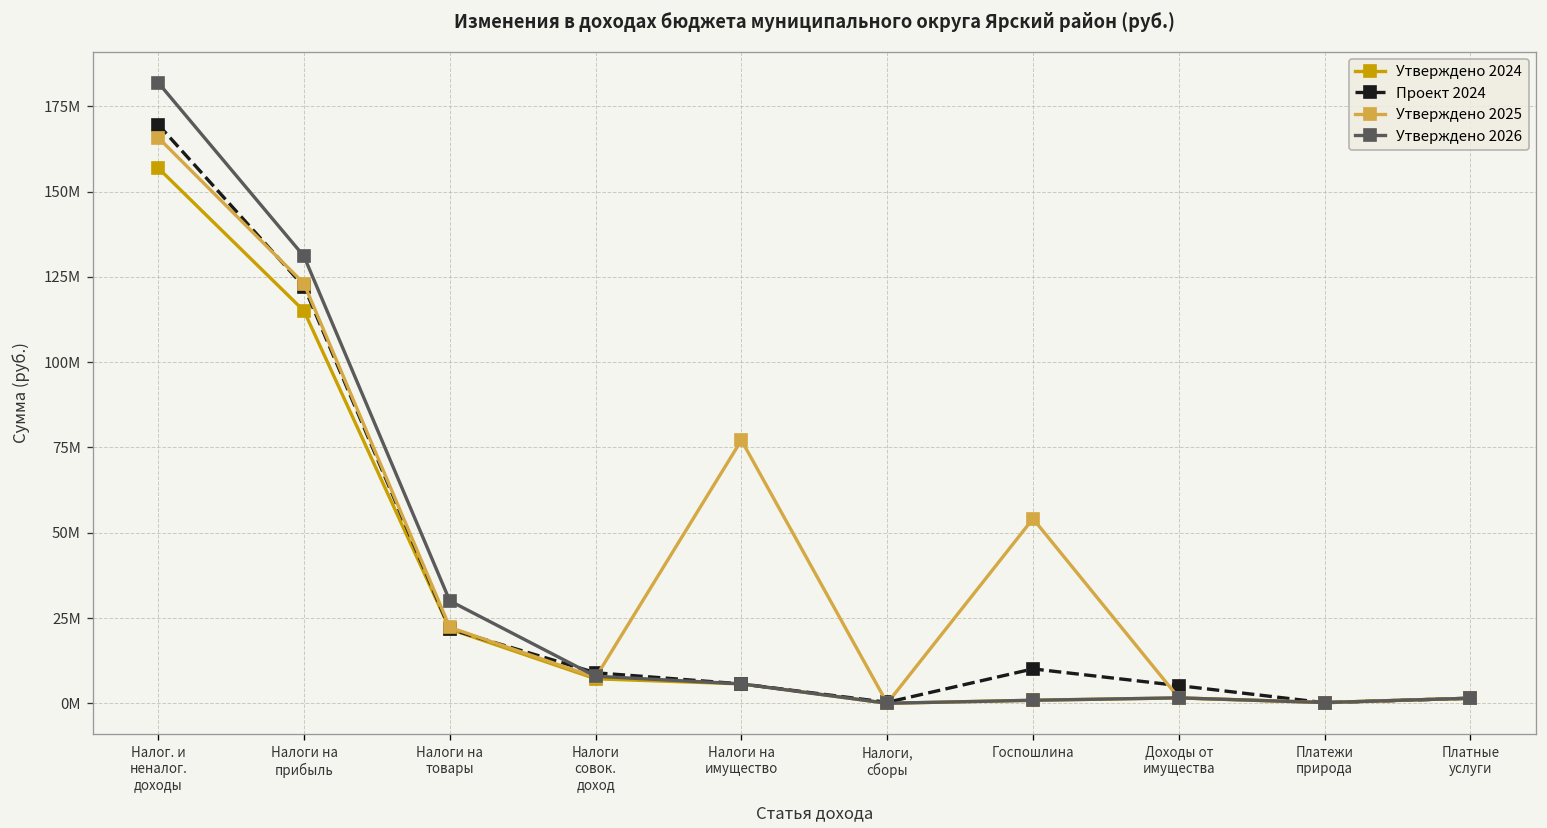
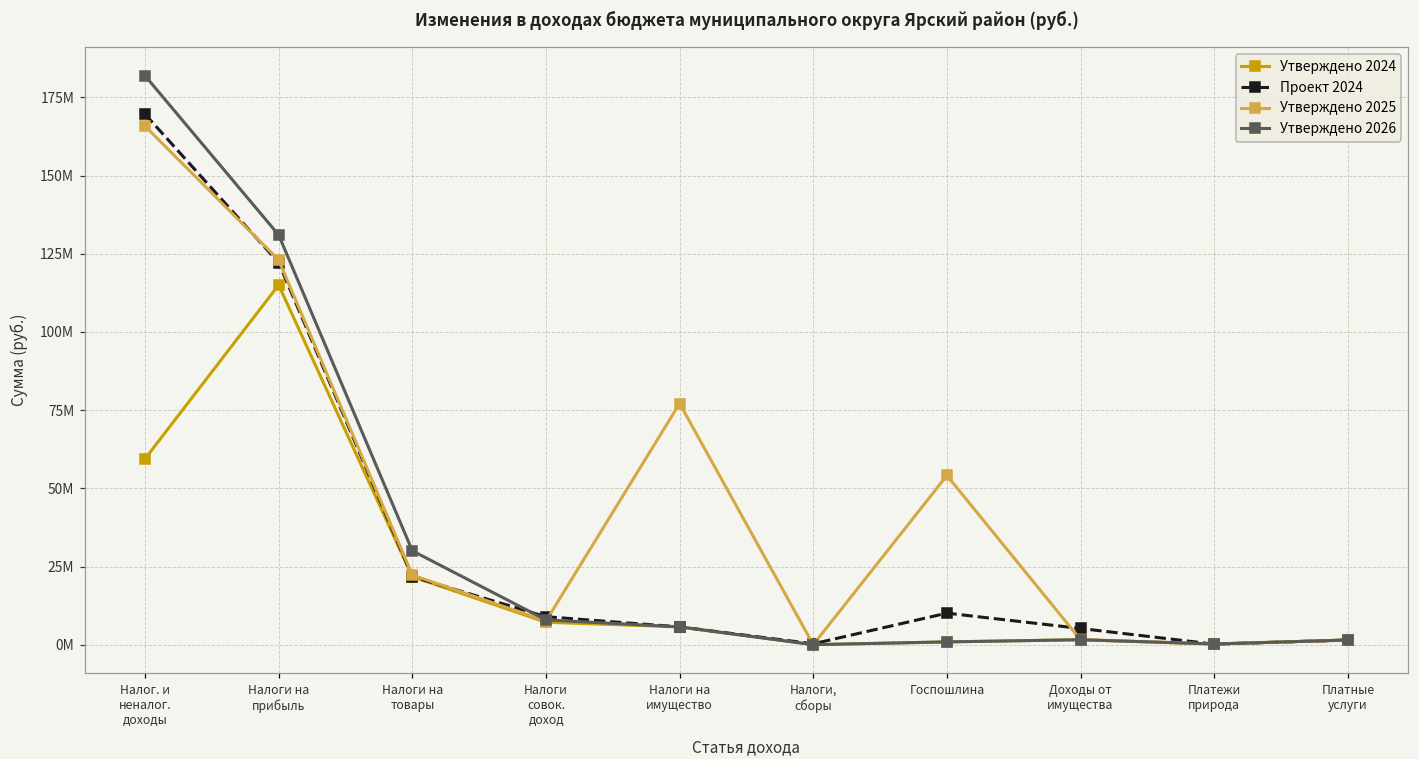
  {
    "Утверждено 2024": {
-     "Налог. и неналог. доходы": 157000000,
+     "Налог. и неналог. доходы": 59000000,
      "Налоги на прибыль": 115000000
    },
    "Проект 2024": {
      "Налог. и неналог. доходы": 170000000,
      "Налоги совок. доход": 9000000,
      "Госпошлина": 10000000,
      "Доходы от имущества": 5000000
    },
    "Утверждено 2025": {
      "Налог. и неналог. доходы": 166000000,
      "Налоги на имущество": 77000000,
      "Госпошлина": 54000000
    },
    "Утверждено 2026": {
      "Налог. и неналог. доходы": 182000000,
      "Налоги на прибыль": 131000000,
      "Налоги на товары": 30000000
    }
  }
